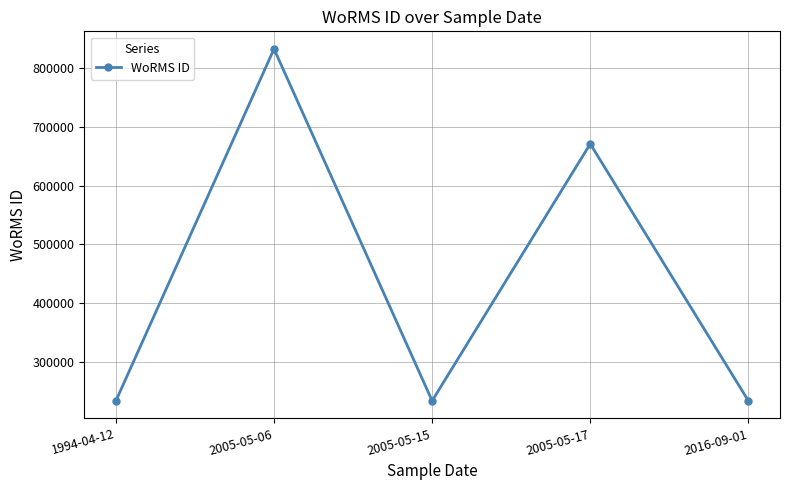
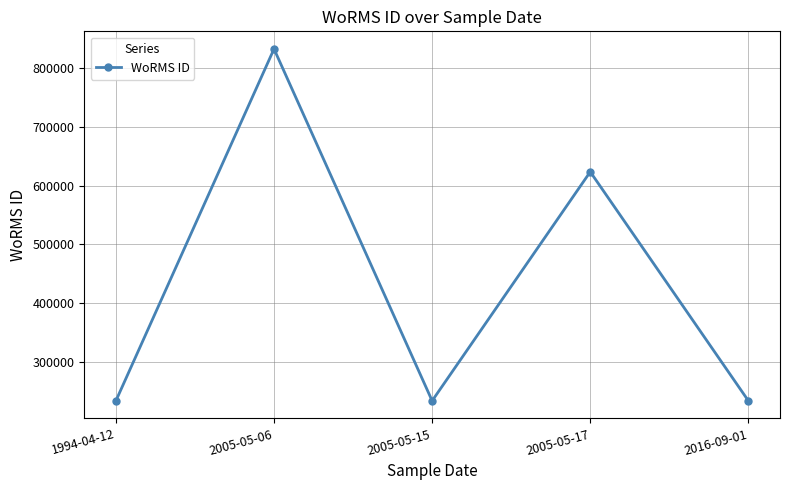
  {
    "1994-04-12": 230000,
    "2005-05-06": 830000,
    "2005-05-15": 230000,
-   "2005-05-17": 670000,
+   "2005-05-17": 620000,
    "2016-09-01": 230000
  }
